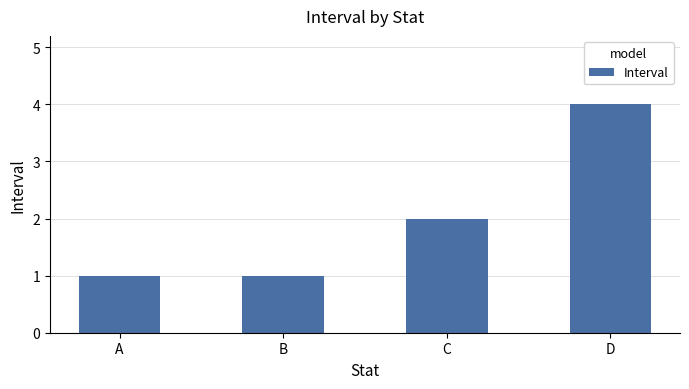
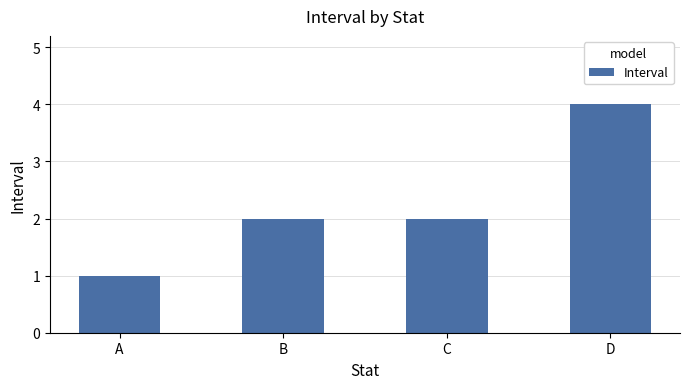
  {
    "A": 1,
-   "B": 1,
+   "B": 2,
    "C": 2,
    "D": 4
  }
